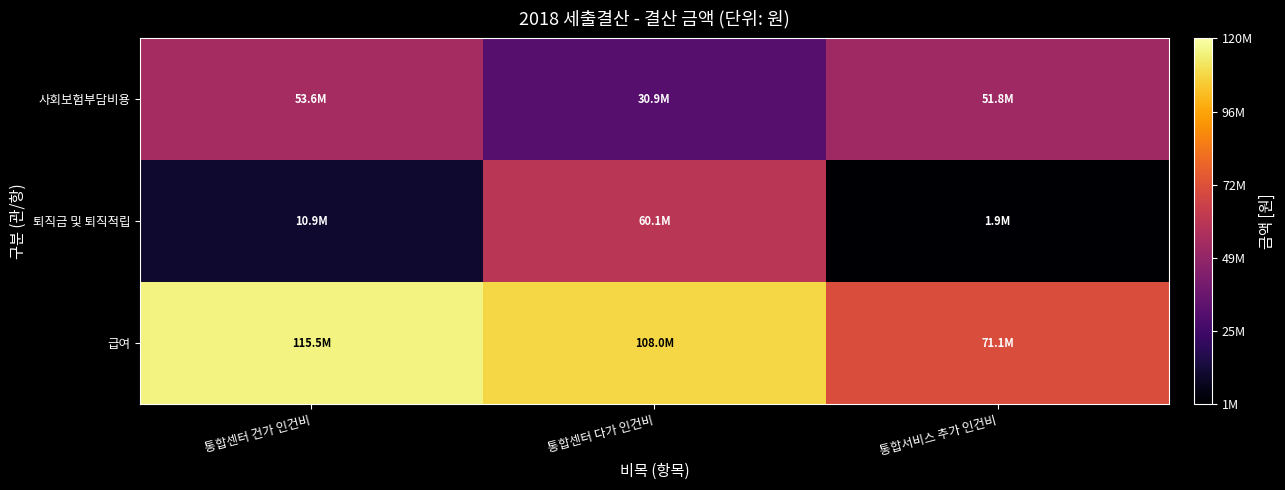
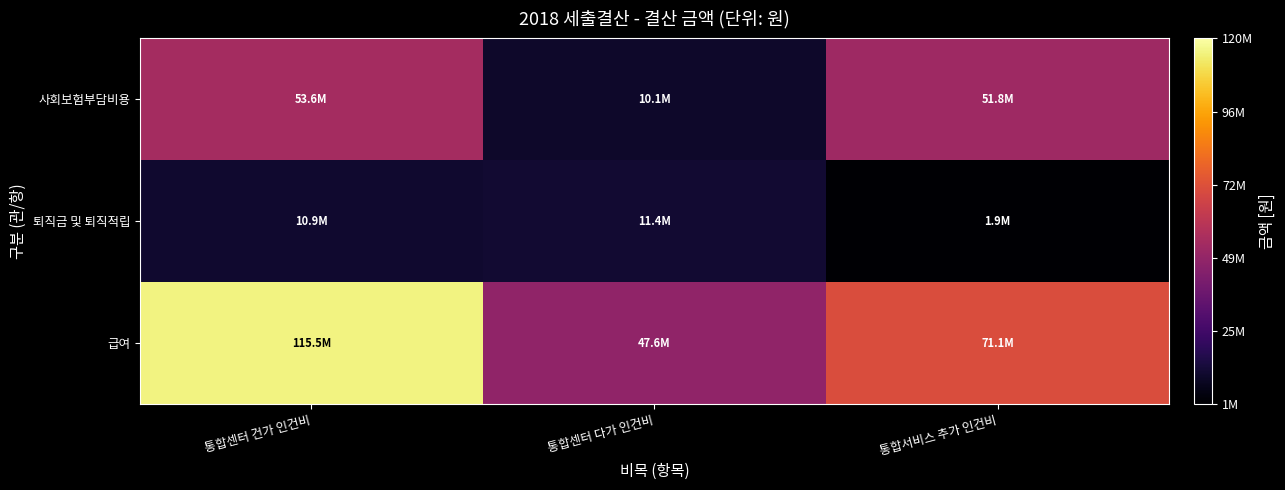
  {
    "사회보험부담비용": {
      "통합센터 건가 인건비": "53.6M",
-     "통합센터 다가 인건비": "30.9M",
+     "통합센터 다가 인건비": "10.1M",
      "통합서비스 추가 인건비": "51.8M"
    },
    "퇴직금 및 퇴직적립": {
      "통합센터 건가 인건비": "10.9M",
-     "통합센터 다가 인건비": "60.1M",
+     "통합센터 다가 인건비": "11.4M",
      "통합서비스 추가 인건비": "1.9M"
    },
    "급여": {
      "통합센터 건가 인건비": "115.5M",
-     "통합센터 다가 인건비": "108.0M",
+     "통합센터 다가 인건비": "47.6M",
      "통합서비스 추가 인건비": "71.1M"
    }
  }
